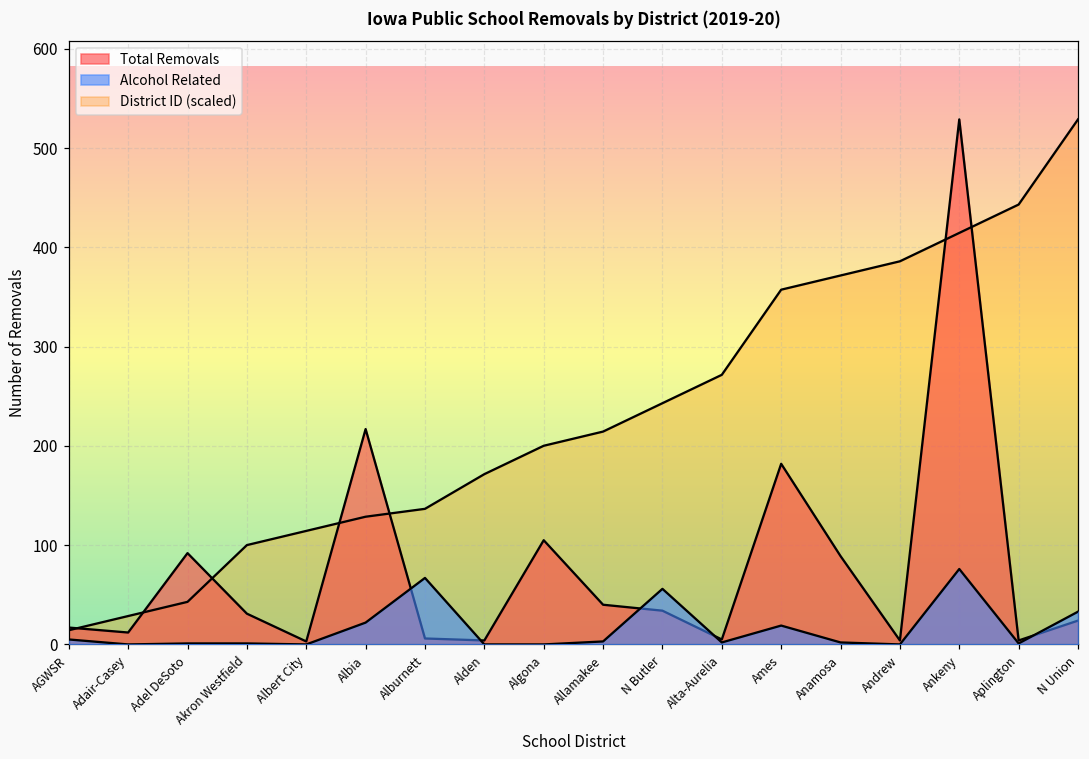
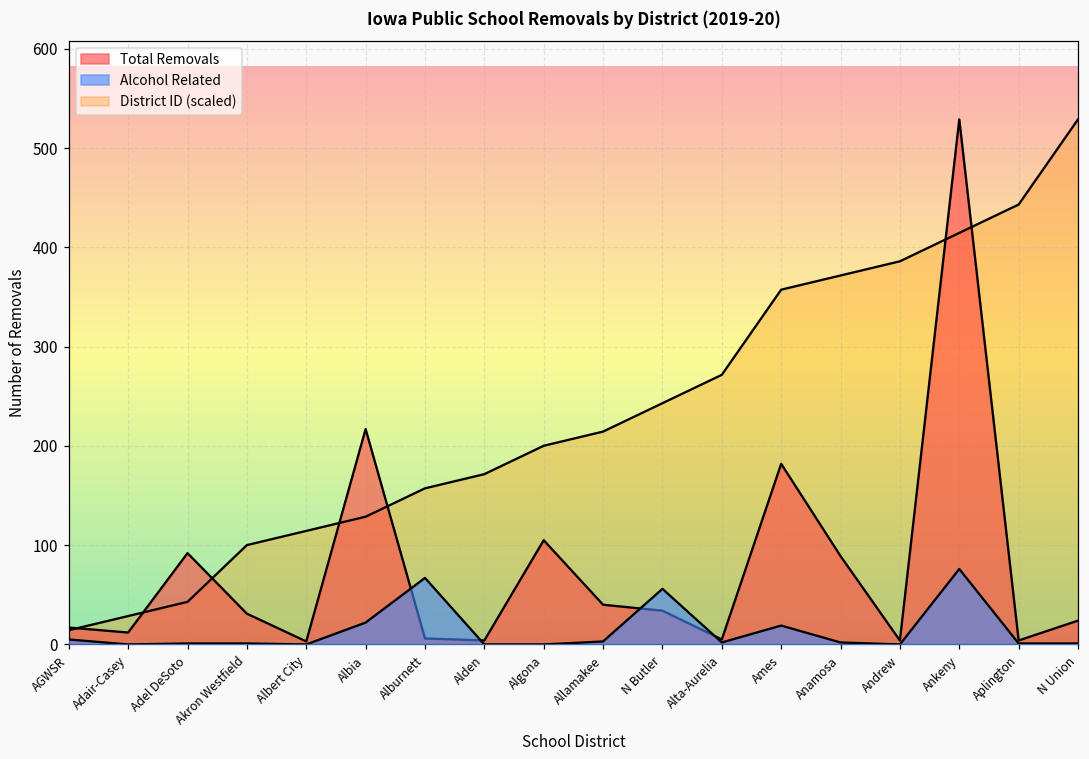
  {
    "Total Removals": {
      "Adair-Casey": 10,
      "Adel DeSoto": 90,
      "Akron Westfield": 30,
      "Albert City": 0,
      "Albia": 220,
      "Alburnett": 10,
      "Alden": 0,
      "Algona": 110,
      "Allamakee": 40,
      "N Butler": 30,
      "Alta-Aurelia": 10,
      "Ames": 180,
      "Anamosa": 90,
      "Andrew": 0,
      "Ankeny": 530,
      "Aplington": 0,
      "N Union": 20
    },
    "Alcohol Related": {
      "AGWSR": 10,
      "Adair-Casey": 0,
      "Adel DeSoto": 0,
      "Akron Westfield": 0,
      "Albert City": 0,
      "Albia": 20,
      "Alburnett": 70,
      "Alden": 0,
      "Algona": 0,
      "Allamakee": 0,
      "N Butler": 60,
      "Alta-Aurelia": 0,
      "Ames": 20,
      "Anamosa": 0,
      "Andrew": 0,
      "Ankeny": 80,
      "Aplington": 0,
-     "N Union": 30
+     "N Union": 0
    },
    "District ID (scaled)": {
      "Adair-Casey": 30,
      "Adel DeSoto": 40,
      "Akron Westfield": 100,
      "Albert City": 110,
      "Albia": 130,
-     "Alburnett": 140,
+     "Alburnett": 160,
      "Alden": 170,
      "Algona": 200,
      "Allamakee": 210,
      "N Butler": 240,
      "Alta-Aurelia": 270,
      "Ames": 360,
      "Anamosa": 370,
      "Andrew": 390,
      "Ankeny": 410,
      "Aplington": 440,
      "N Union": 530
    }
  }
